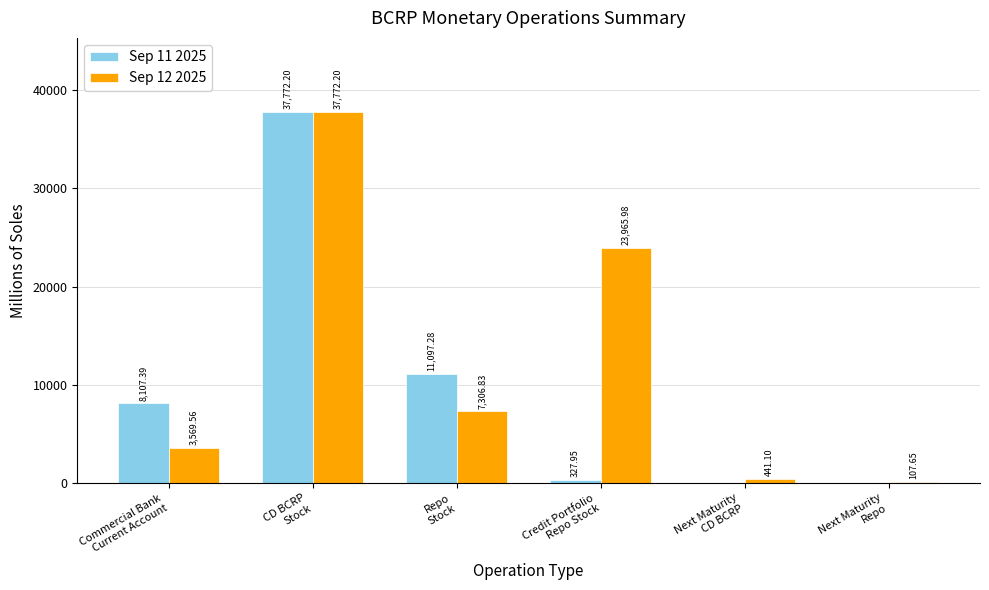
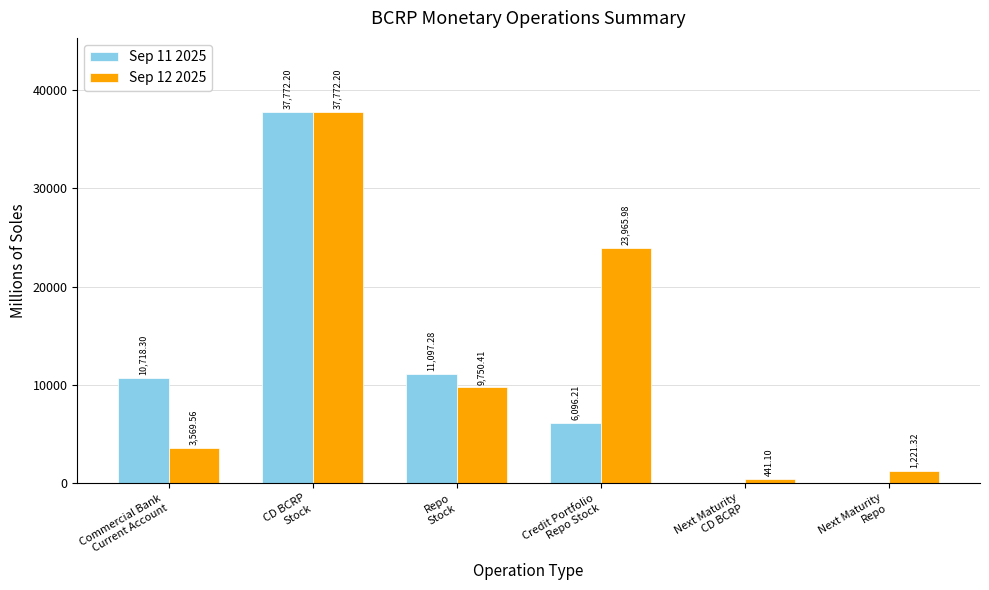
  {
    "Sep 11 2025": {
-     "Commercial Bank Current Account": "8,107.39",
+     "Commercial Bank Current Account": "10,718.30",
      "CD BCRP Stock": "37,772.20",
      "Repo Stock": "11,097.28",
-     "Credit Portfolio Repo Stock": "327.95"
+     "Credit Portfolio Repo Stock": "6,096.21"
    },
    "Sep 12 2025": {
      "Commercial Bank Current Account": "3,569.56",
      "CD BCRP Stock": "37,772.20",
-     "Repo Stock": "7,306.83",
+     "Repo Stock": "9,750.41",
      "Credit Portfolio Repo Stock": "23,965.98",
      "Next Maturity CD BCRP": "441.10",
-     "Next Maturity Repo": "107.65"
+     "Next Maturity Repo": "1,221.32"
    }
  }
